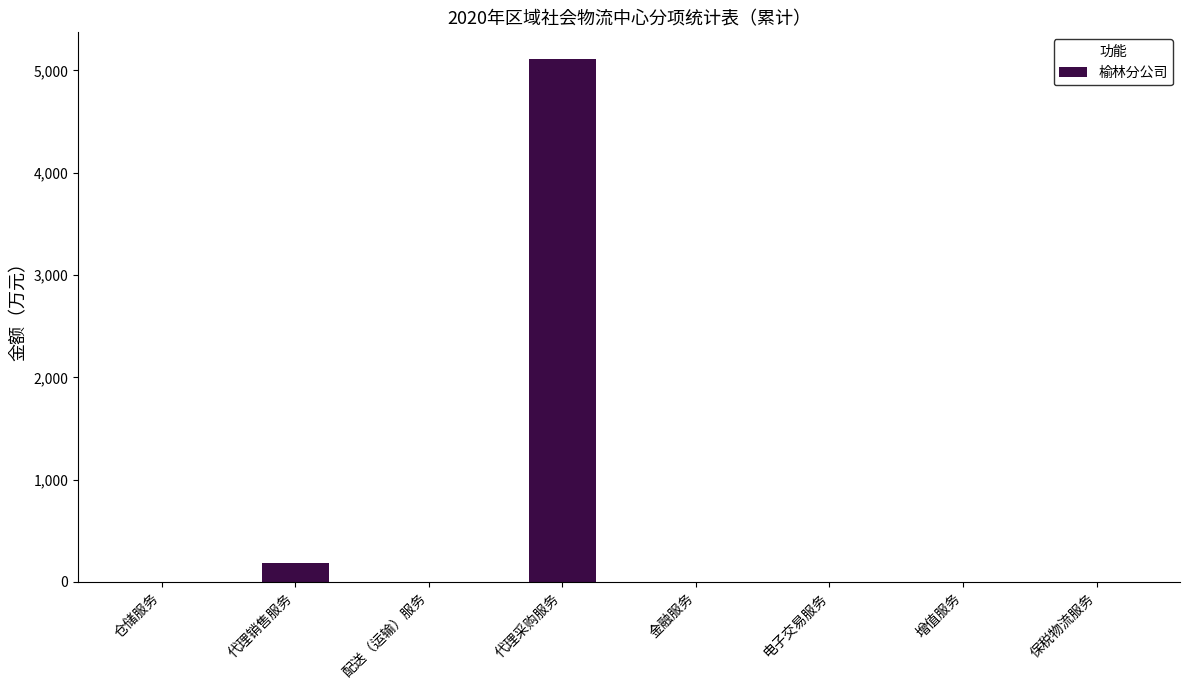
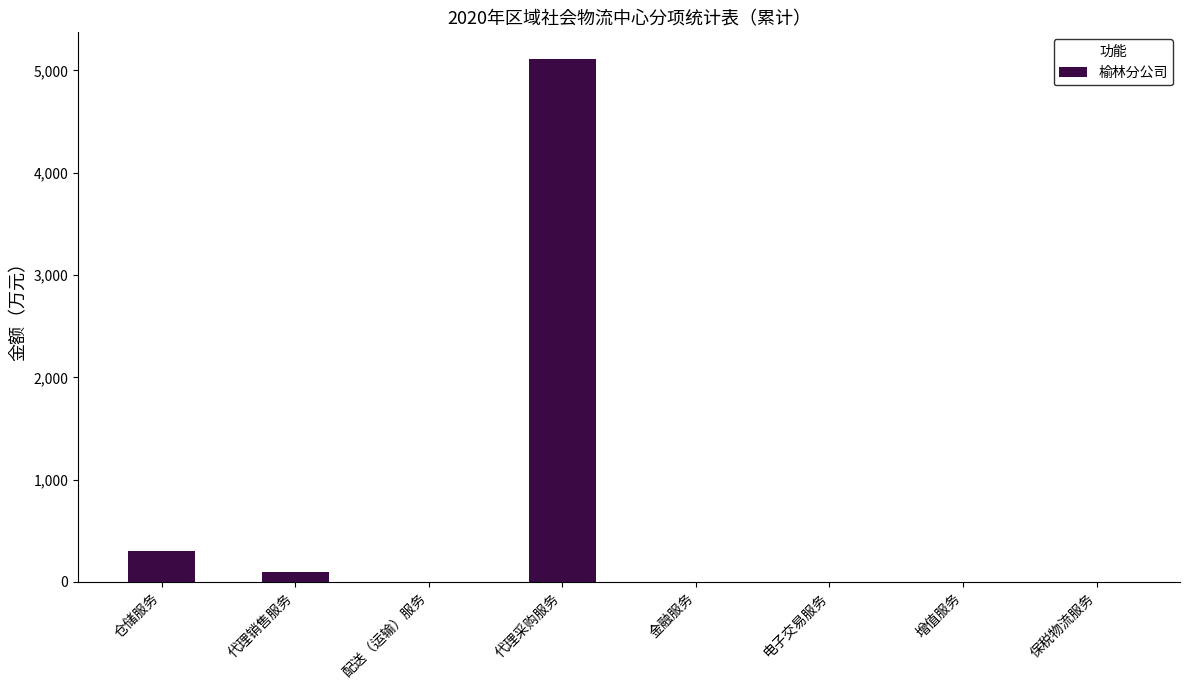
  {
-   "仓储服务": "0",
-   "代理销售服务": "180",
+   "仓储服务": "300",
+   "代理销售服务": "100",
    "配送（运输）服务": "0",
    "代理采购服务": "5,120",
    "金融服务": "0",
    "电子交易服务": "0",
    "增值服务": "0",
    "保税物流服务": "0"
  }
